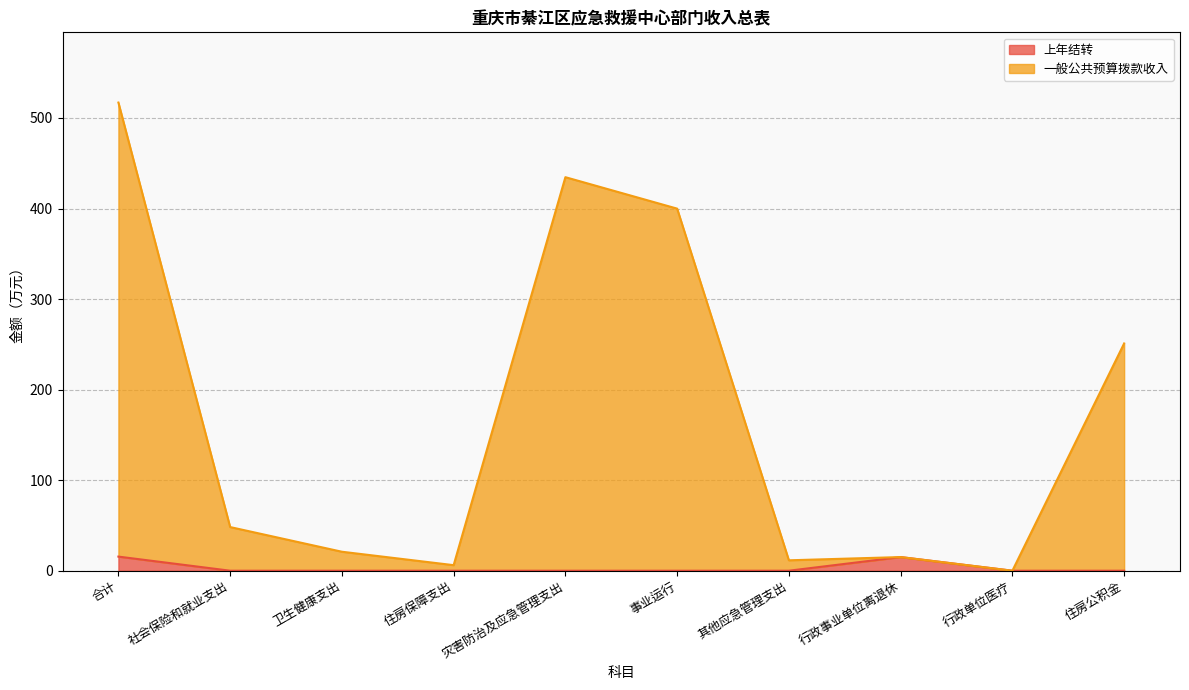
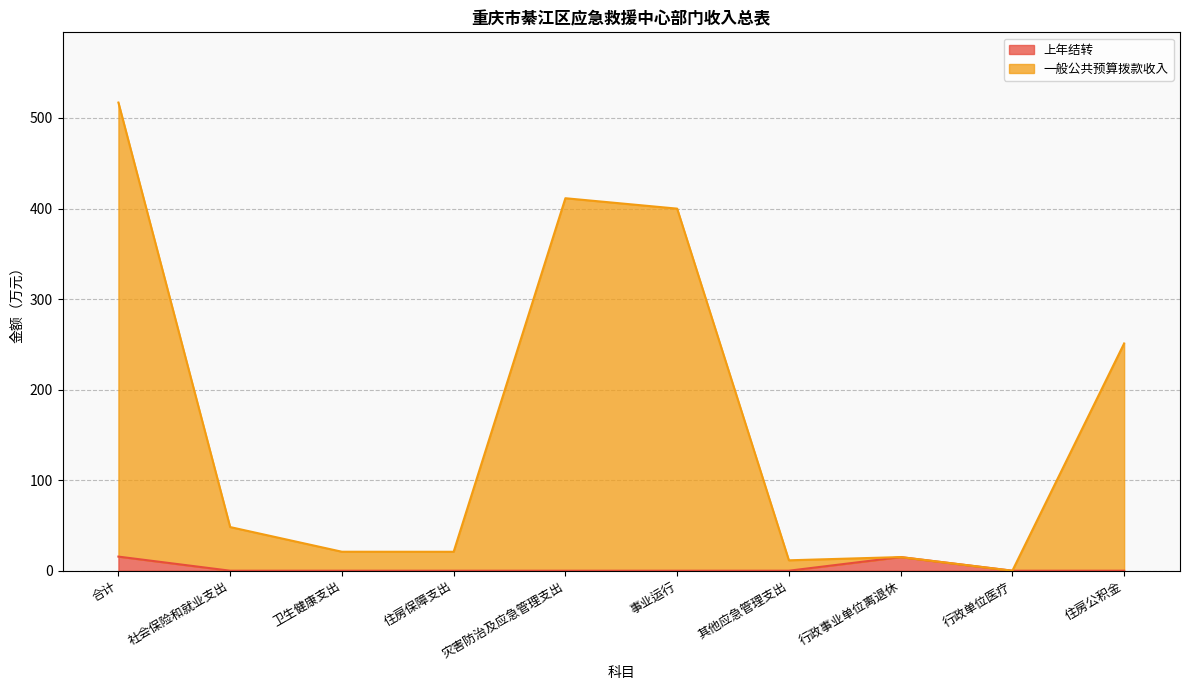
  {
    "上年结转": {
      "合计": 20,
      "社会保险和就业支出": 0,
      "卫生健康支出": 0,
      "住房保障支出": 0,
      "灾害防治及应急管理支出": 0,
      "事业运行": 0,
      "其他应急管理支出": 0,
      "住房公积金": 0
    },
    "一般公共预算拨款收入": {
      "合计": 500,
      "社会保险和就业支出": 50,
      "卫生健康支出": 20,
-     "住房保障支出": 10,
-     "灾害防治及应急管理支出": 430,
+     "住房保障支出": 20,
+     "灾害防治及应急管理支出": 410,
      "事业运行": 400,
      "其他应急管理支出": 10,
      "住房公积金": 250
    }
  }
